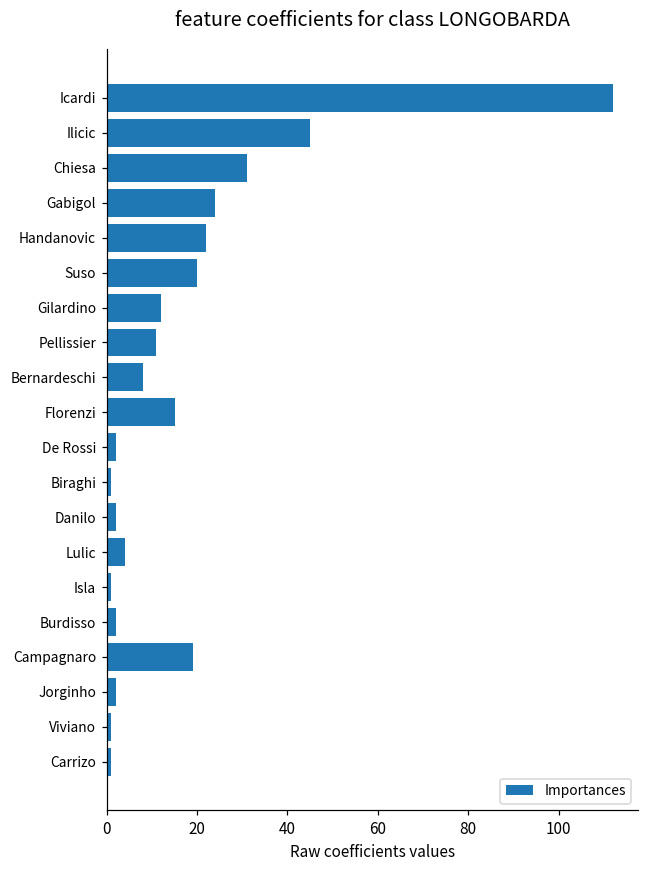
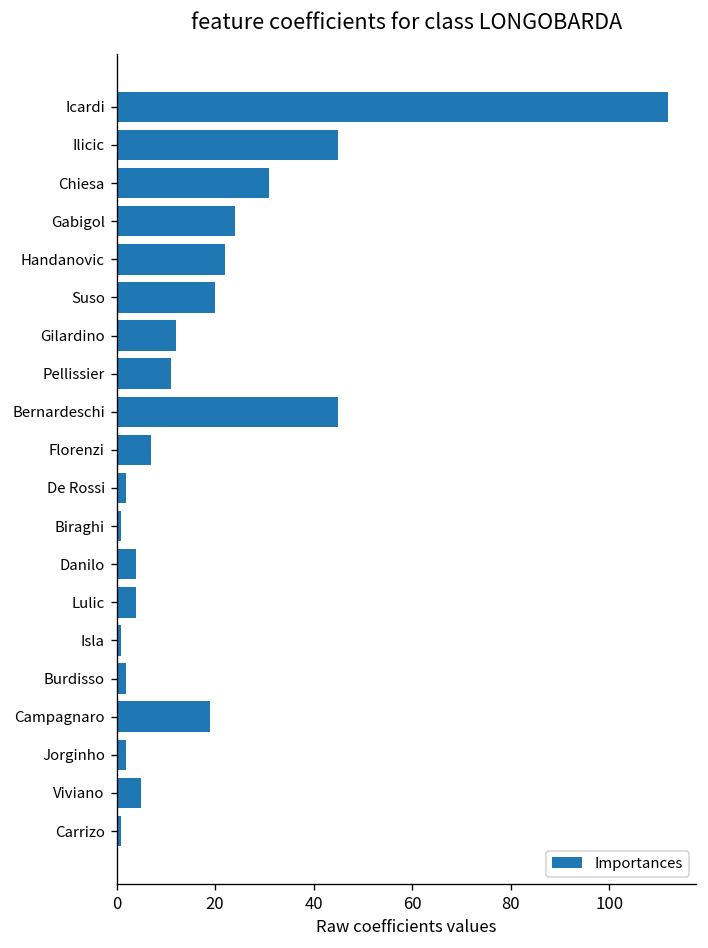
  {
    "Icardi": 112,
    "Ilicic": 45,
    "Chiesa": 31,
    "Gabigol": 24,
    "Handanovic": 22,
    "Suso": 20,
    "Gilardino": 12,
    "Pellissier": 11,
-   "Bernardeschi": 8,
-   "Florenzi": 15,
+   "Bernardeschi": 45,
+   "Florenzi": 7,
    "De Rossi": 2,
    "Biraghi": 1,
-   "Danilo": 2,
+   "Danilo": 4,
    "Lulic": 4,
    "Isla": 1,
    "Burdisso": 2,
    "Campagnaro": 19,
    "Jorginho": 2,
-   "Viviano": 1,
+   "Viviano": 5,
    "Carrizo": 1
  }
